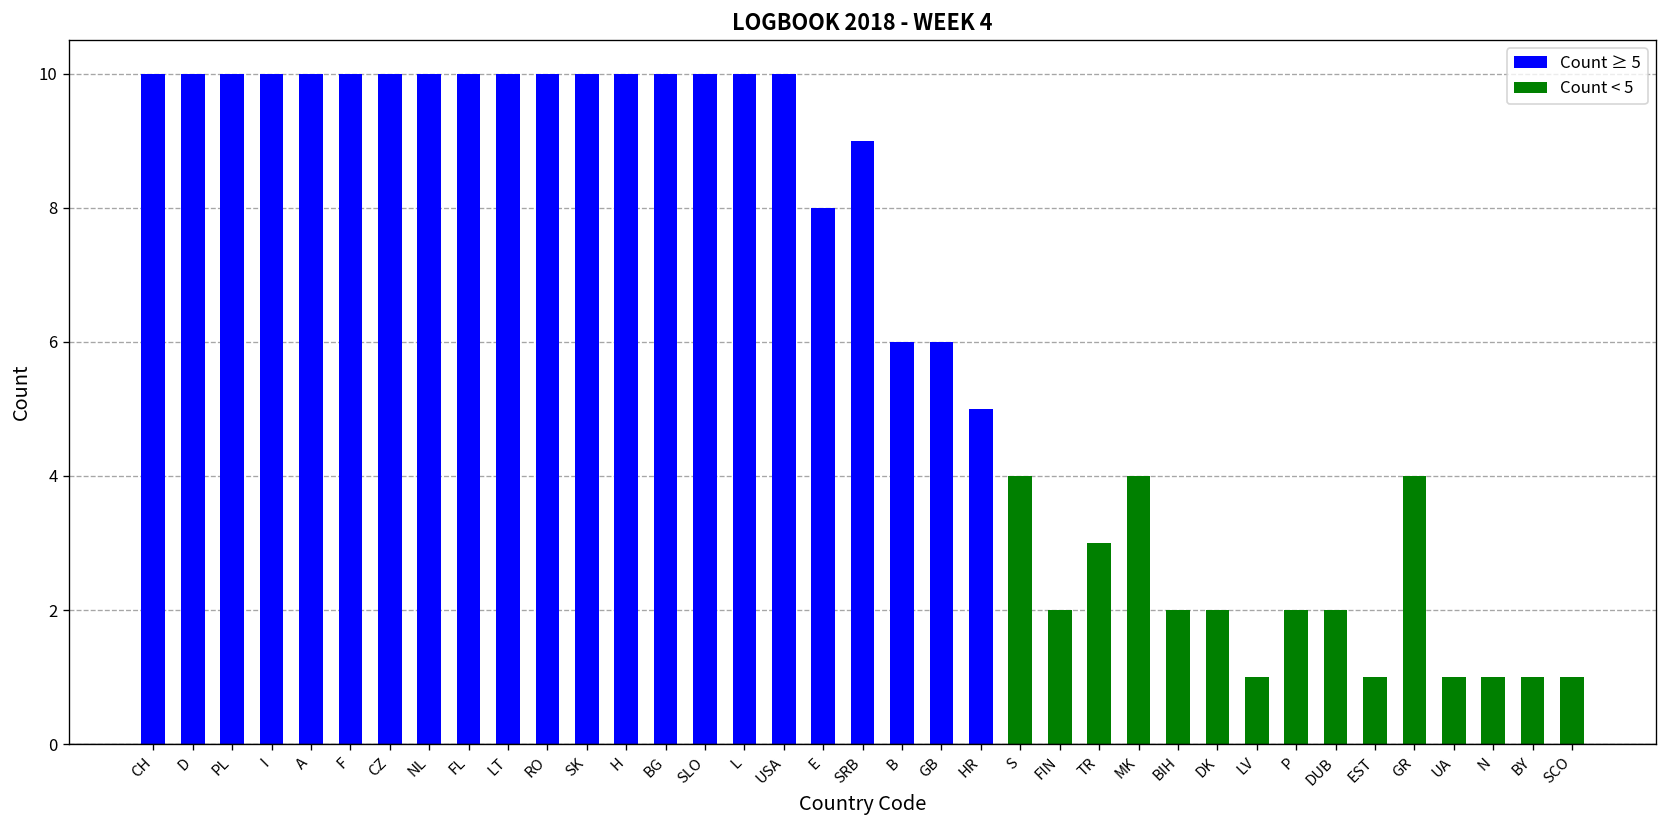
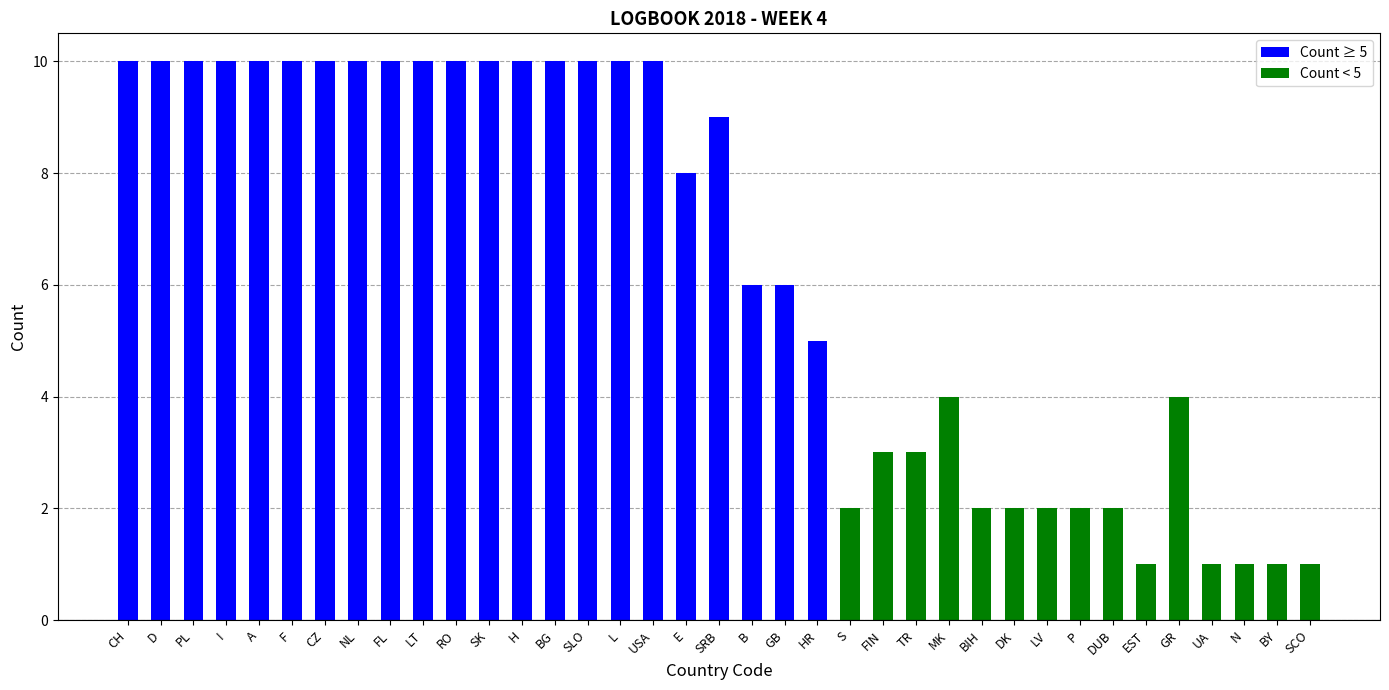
  {
    "Count ≥ 5": {
      "CH": 10,
      "D": 10,
      "PL": 10,
      "I": 10,
      "A": 10,
      "F": 10,
      "CZ": 10,
      "NL": 10,
      "FL": 10,
      "LT": 10,
      "RO": 10,
      "SK": 10,
      "H": 10,
      "BG": 10,
      "SLO": 10,
      "L": 10,
      "USA": 10,
      "E": 8,
      "SRB": 9,
      "B": 6,
      "GB": 6,
      "HR": 5
    },
    "Count < 5": {
-     "S": 4,
-     "FIN": 2,
+     "S": 2,
+     "FIN": 3,
      "TR": 3,
      "MK": 4,
      "BIH": 2,
      "DK": 2,
-     "LV": 1,
+     "LV": 2,
      "P": 2,
      "DUB": 2,
      "EST": 1,
      "GR": 4,
      "UA": 1,
      "N": 1,
      "BY": 1,
      "SCO": 1
    }
  }
